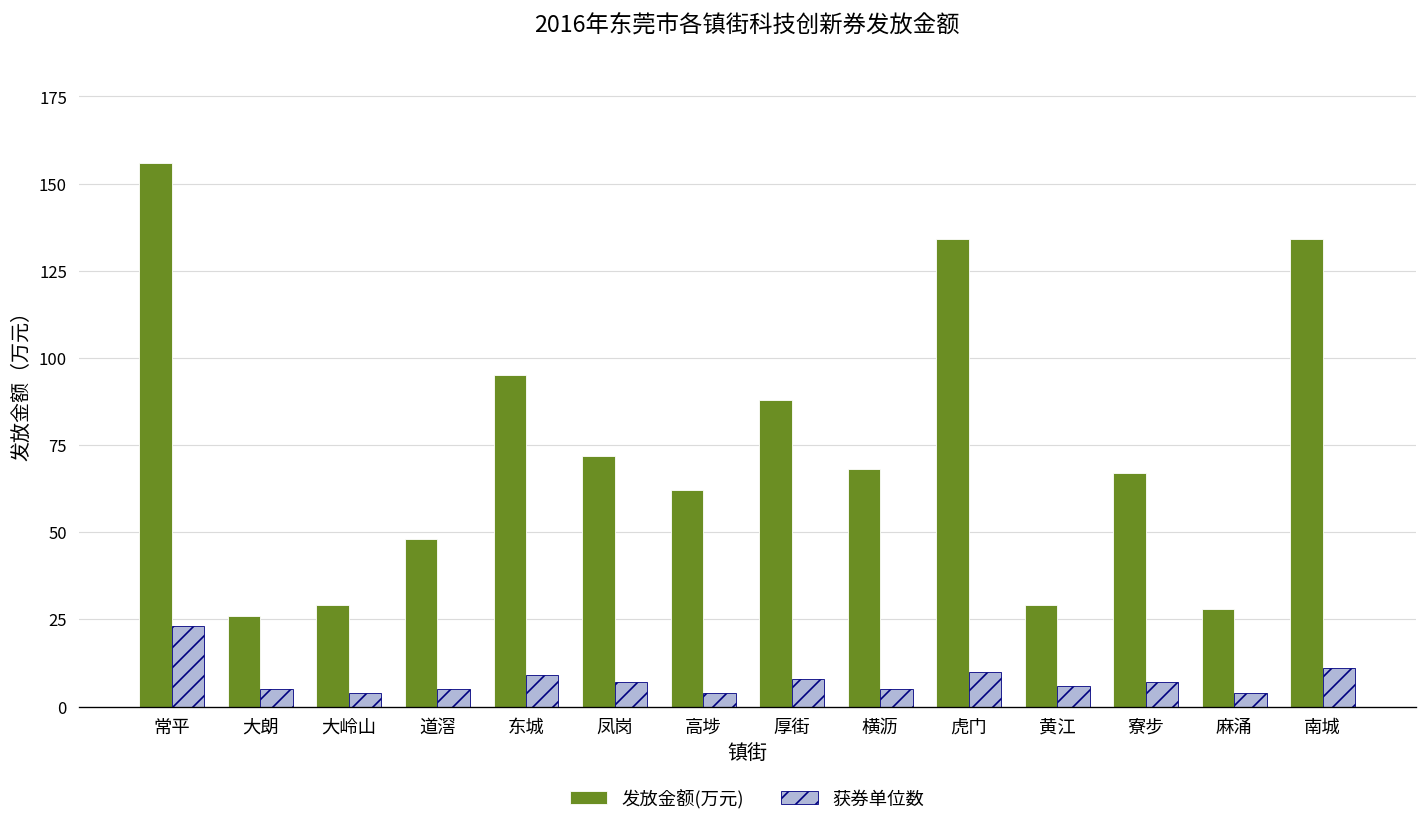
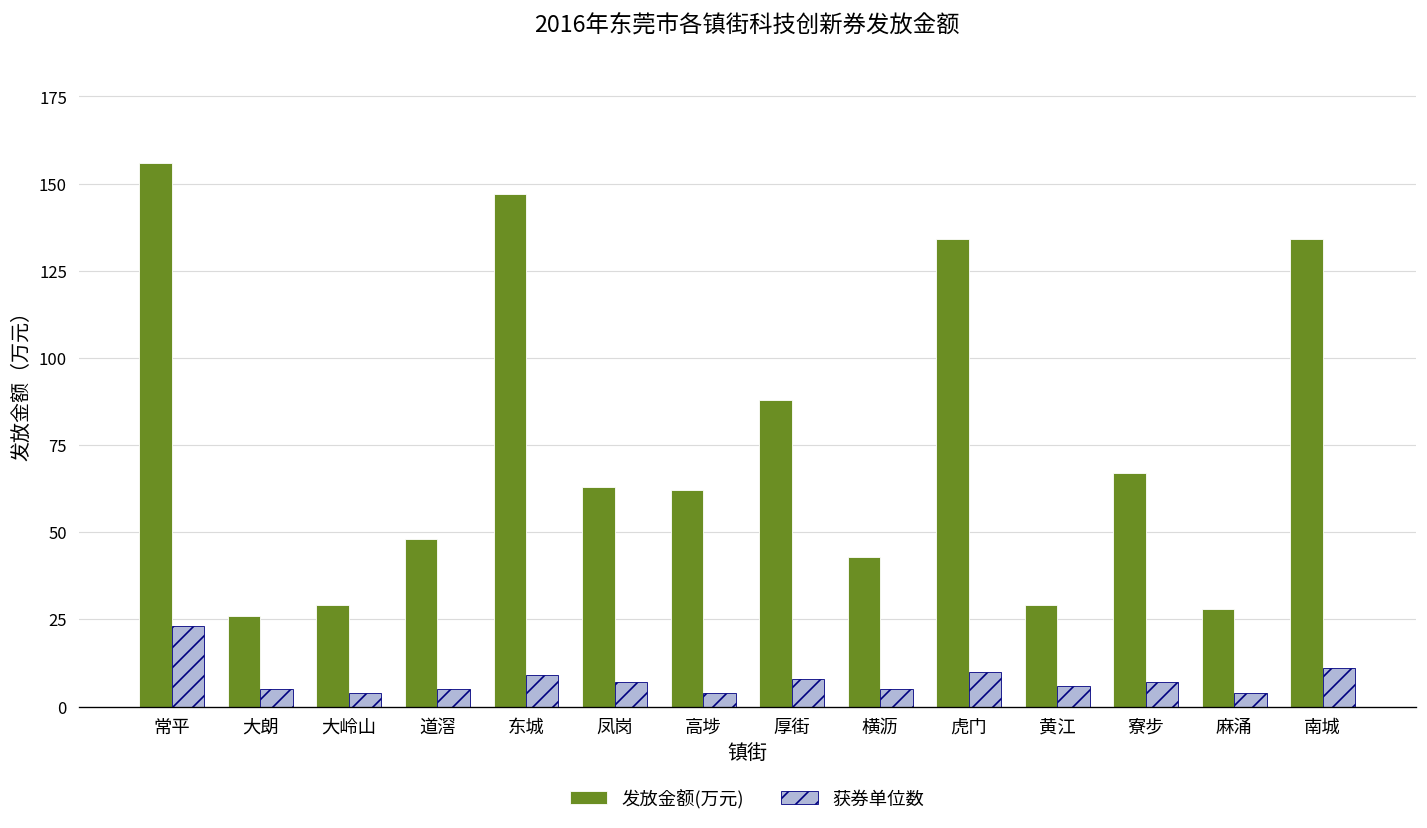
  {
    "发放金额(万元)": {
      "常平": 156,
      "大朗": 26,
      "大岭山": 29,
      "道滘": 48,
-     "东城": 95,
-     "凤岗": 72,
+     "东城": 147,
+     "凤岗": 63,
      "高埗": 62,
      "厚街": 88,
-     "横沥": 68,
+     "横沥": 43,
      "虎门": 134,
      "黄江": 29,
      "寮步": 67,
      "麻涌": 28,
      "南城": 134
    },
    "获券单位数": {
      "常平": 23,
      "大朗": 5,
      "大岭山": 4,
      "道滘": 5,
      "东城": 9,
      "凤岗": 7,
      "高埗": 4,
      "厚街": 8,
      "横沥": 5,
      "虎门": 10,
      "黄江": 6,
      "寮步": 7,
      "麻涌": 4,
      "南城": 11
    }
  }
